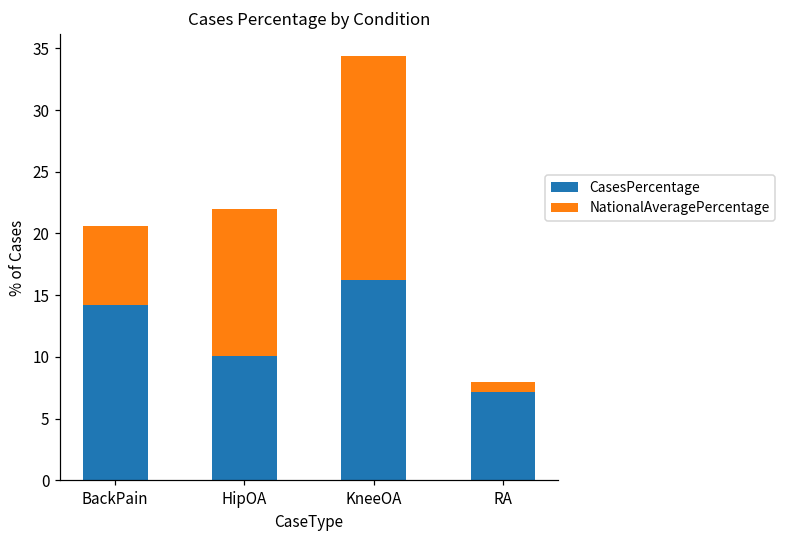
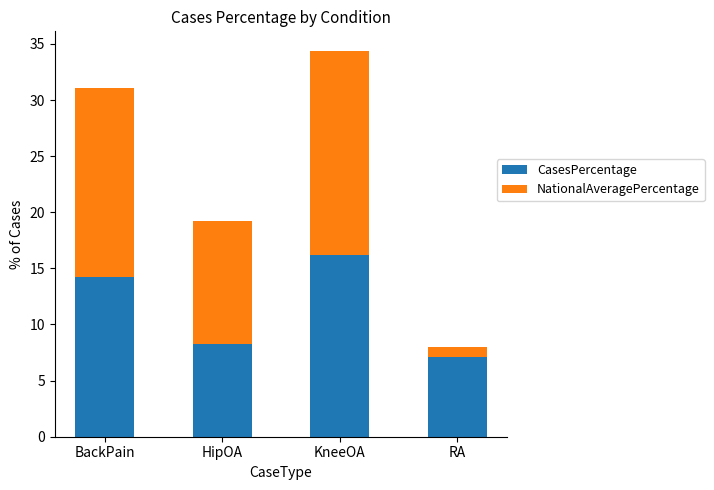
  {
    "CasesPercentage": {
      "BackPain": 14.2,
-     "HipOA": 10.1,
+     "HipOA": 8.3,
      "KneeOA": 16.2,
      "RA": 7.1
    },
    "NationalAveragePercentage": {
-     "BackPain": 6.4,
-     "HipOA": 11.9,
+     "BackPain": 16.9,
+     "HipOA": 10.9,
      "KneeOA": 18.2,
      "RA": 0.8
    }
  }
